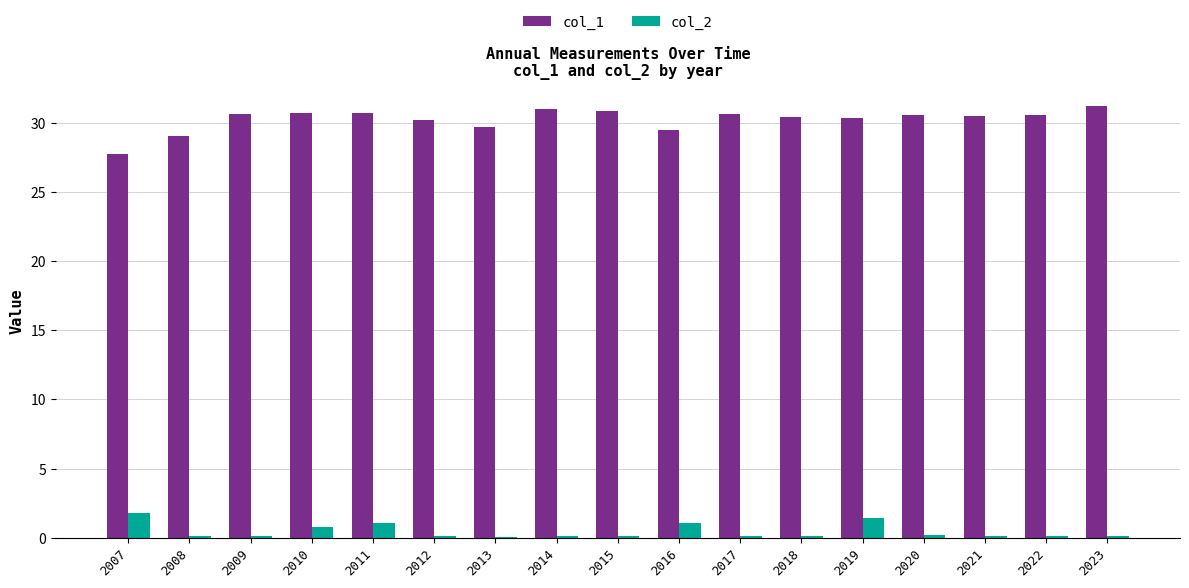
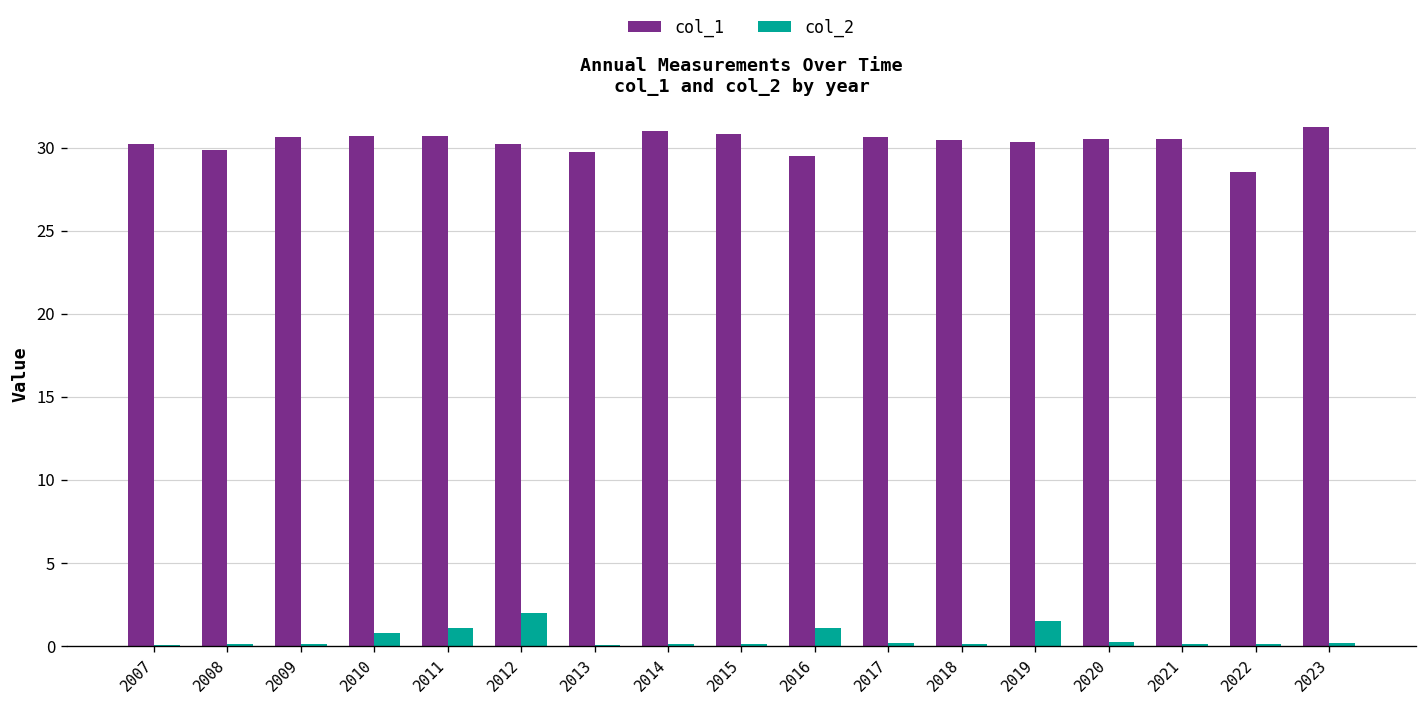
  {
    "col_1": {
-     "2007": 27.7,
-     "2008": 29.1,
+     "2007": 30.2,
+     "2008": 29.8,
      "2009": 30.6,
      "2010": 30.7,
      "2011": 30.7,
      "2012": 30.2,
      "2013": 29.7,
      "2014": 31.0,
      "2015": 30.8,
      "2016": 29.5,
      "2017": 30.6,
      "2018": 30.4,
      "2019": 30.4,
      "2020": 30.5,
      "2021": 30.5,
-     "2022": 30.6,
+     "2022": 28.5,
      "2023": 31.2
    },
    "col_2": {
-     "2007": 1.8,
+     "2007": 0.1,
      "2010": 0.8,
      "2011": 1.1,
-     "2012": 0.1,
+     "2012": 2.0,
      "2016": 1.1,
      "2019": 1.5,
      "2020": 0.2
    }
  }
